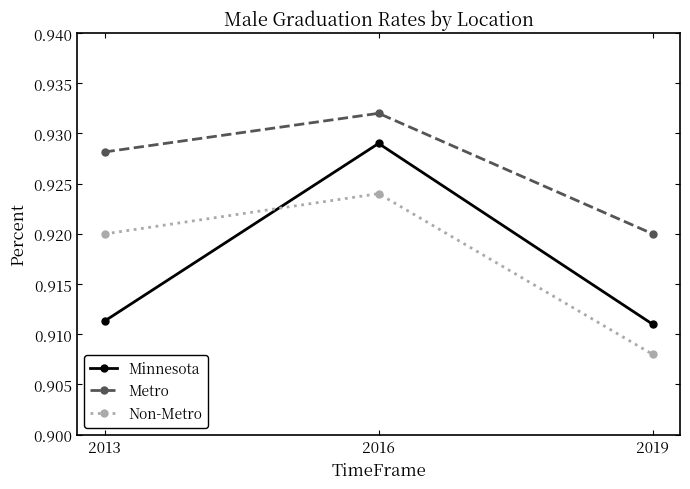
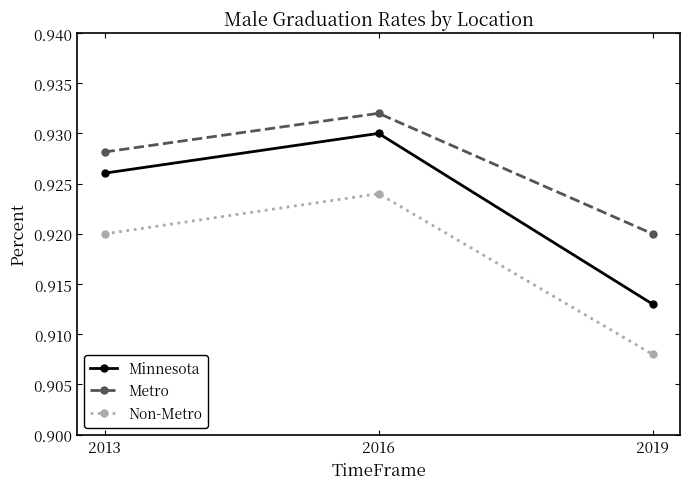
  {
    "Minnesota": {
-     "2013": 0.9113,
-     "2016": 0.929,
-     "2019": 0.911
+     "2013": 0.9260,
+     "2016": 0.930,
+     "2019": 0.913
    },
    "Metro": {
      "2013": 0.9282,
      "2016": 0.9320,
      "2019": 0.9200
    },
    "Non-Metro": {
      "2013": 0.9200,
      "2016": 0.9240,
      "2019": 0.9080
    }
  }
